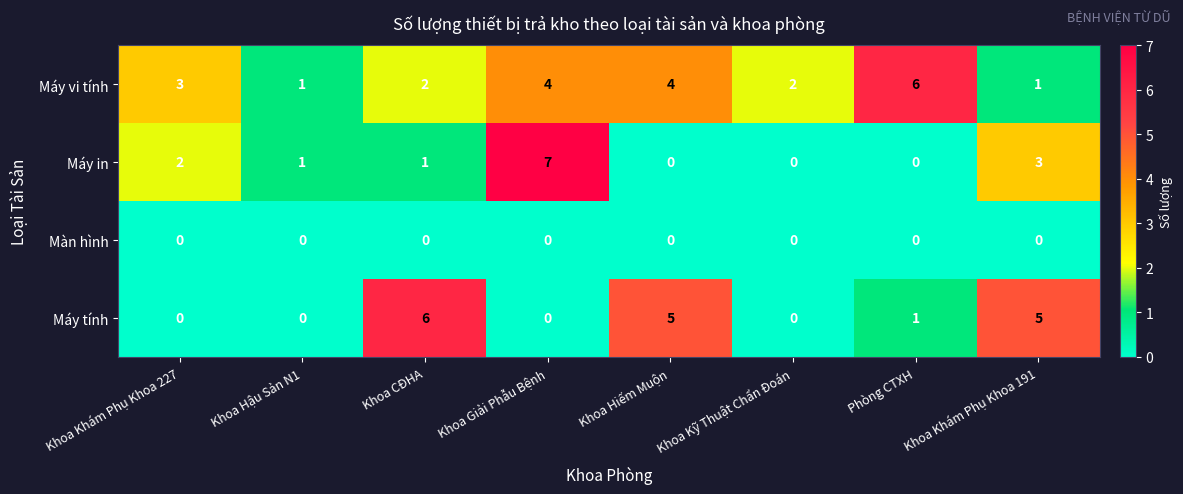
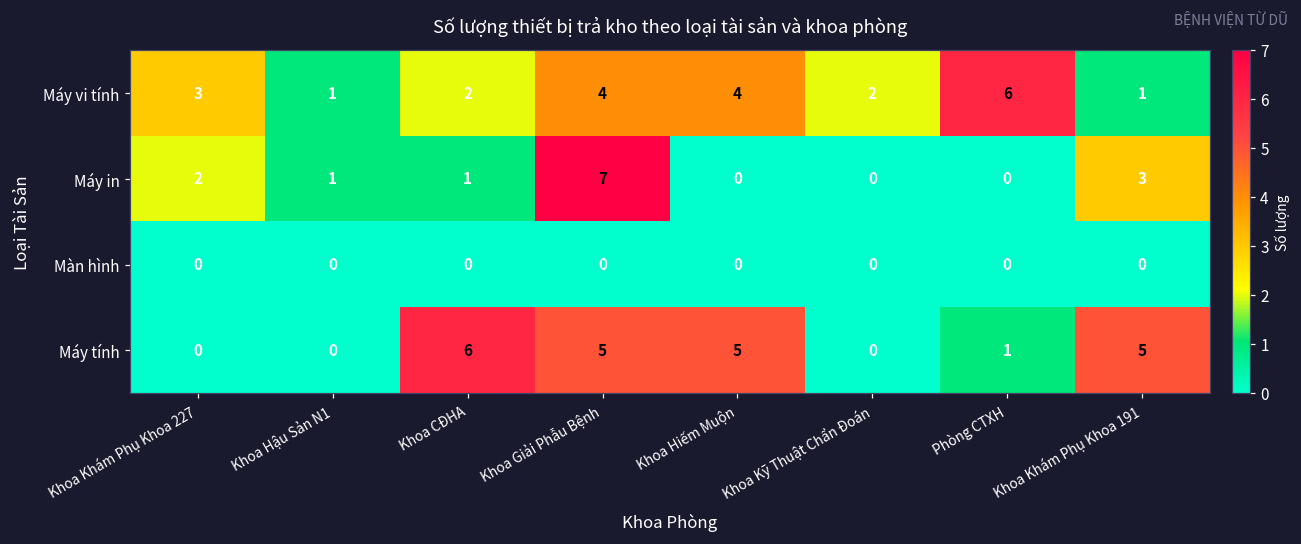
  {
    "Máy vi tính": {
      "Khoa Khám Phụ Khoa 227": 3,
      "Khoa Hậu Sản N1": 1,
      "Khoa CĐHA": 2,
      "Khoa Giải Phẫu Bệnh": 4,
      "Khoa Hiếm Muộn": 4,
      "Khoa Kỹ Thuật Chẩn Đoán": 2,
      "Phòng CTXH": 6,
      "Khoa Khám Phụ Khoa 191": 1
    },
    "Máy in": {
      "Khoa Khám Phụ Khoa 227": 2,
      "Khoa Hậu Sản N1": 1,
      "Khoa CĐHA": 1,
      "Khoa Giải Phẫu Bệnh": 7,
      "Khoa Hiếm Muộn": 0,
      "Khoa Kỹ Thuật Chẩn Đoán": 0,
      "Phòng CTXH": 0,
      "Khoa Khám Phụ Khoa 191": 3
    },
    "Màn hình": {
      "Khoa Khám Phụ Khoa 227": 0,
      "Khoa Hậu Sản N1": 0,
      "Khoa CĐHA": 0,
      "Khoa Giải Phẫu Bệnh": 0,
      "Khoa Hiếm Muộn": 0,
      "Khoa Kỹ Thuật Chẩn Đoán": 0,
      "Phòng CTXH": 0,
      "Khoa Khám Phụ Khoa 191": 0
    },
    "Máy tính": {
      "Khoa Khám Phụ Khoa 227": 0,
      "Khoa Hậu Sản N1": 0,
      "Khoa CĐHA": 6,
-     "Khoa Giải Phẫu Bệnh": 0,
+     "Khoa Giải Phẫu Bệnh": 5,
      "Khoa Hiếm Muộn": 5,
      "Khoa Kỹ Thuật Chẩn Đoán": 0,
      "Phòng CTXH": 1,
      "Khoa Khám Phụ Khoa 191": 5
    }
  }
